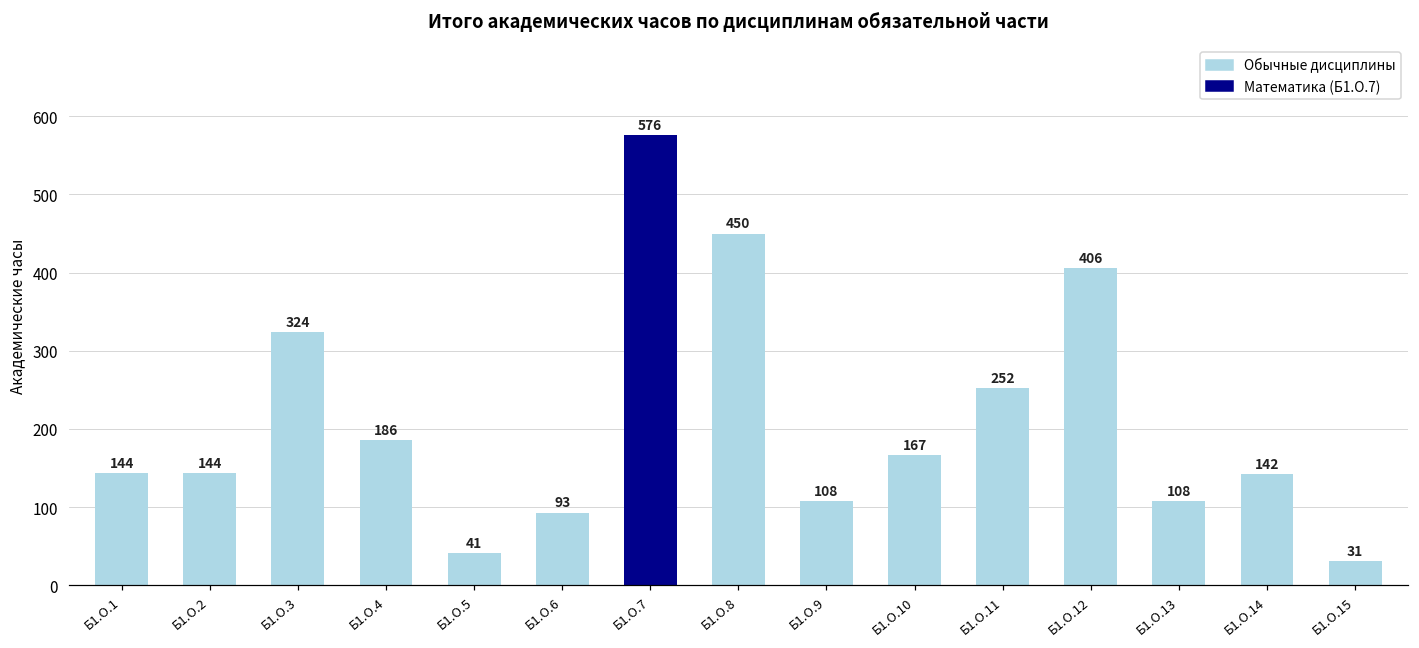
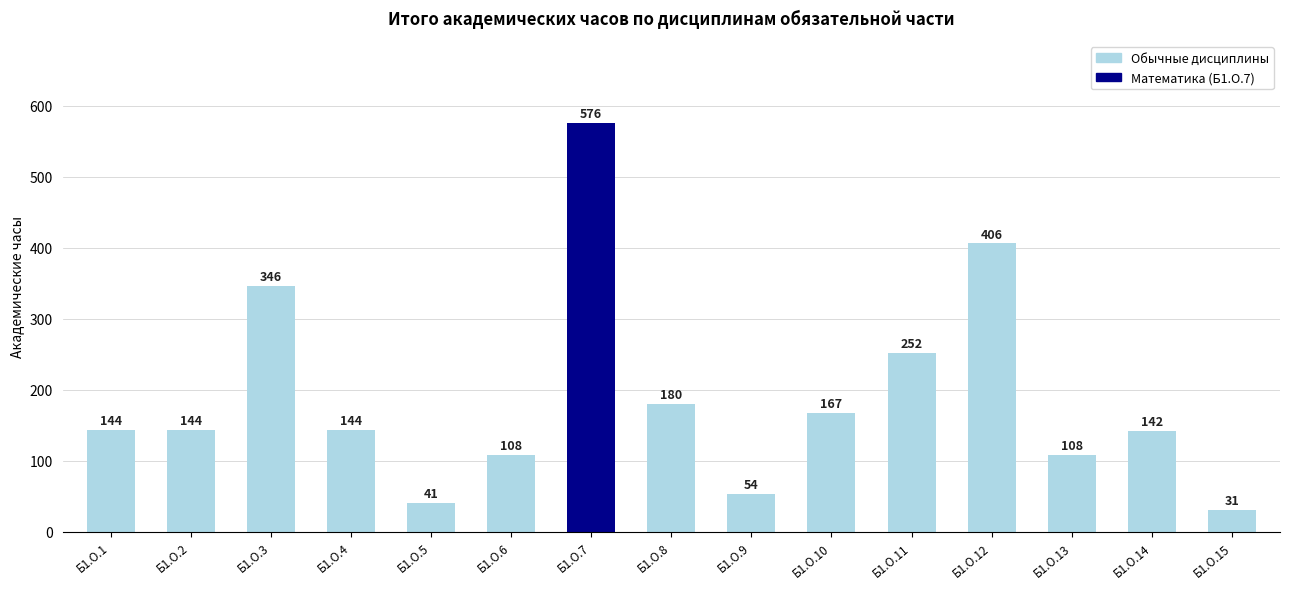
  {
    "Б1.О.1": 144,
    "Б1.О.2": 144,
-   "Б1.О.3": 324,
-   "Б1.О.4": 186,
+   "Б1.О.3": 346,
+   "Б1.О.4": 144,
    "Б1.О.5": 41,
-   "Б1.О.6": 93,
+   "Б1.О.6": 108,
    "Б1.О.7": 576,
-   "Б1.О.8": 450,
-   "Б1.О.9": 108,
+   "Б1.О.8": 180,
+   "Б1.О.9": 54,
    "Б1.О.10": 167,
    "Б1.О.11": 252,
    "Б1.О.12": 406,
    "Б1.О.13": 108,
    "Б1.О.14": 142,
    "Б1.О.15": 31
  }
